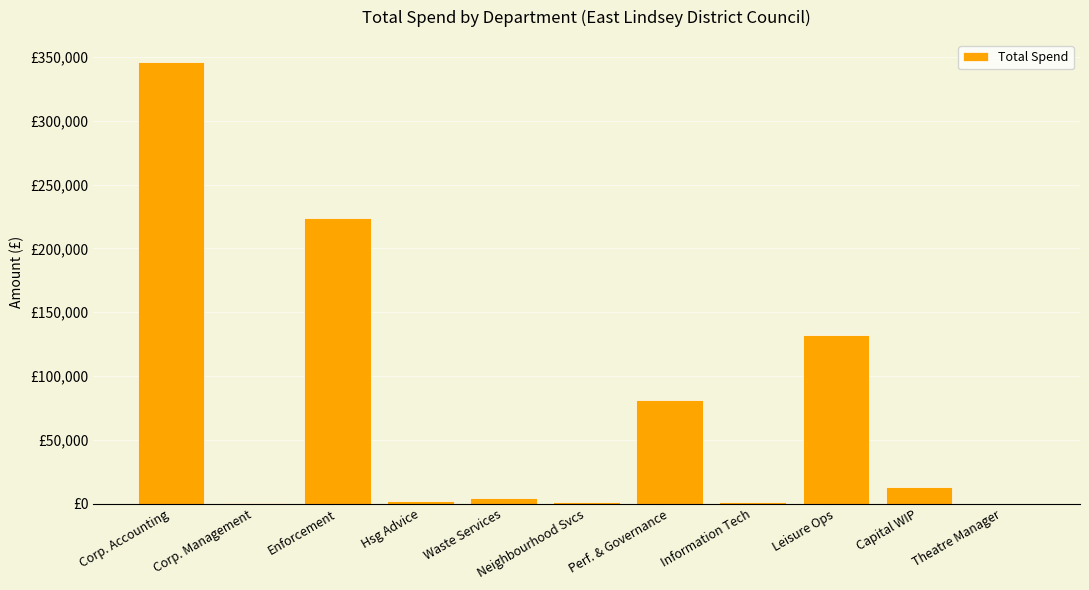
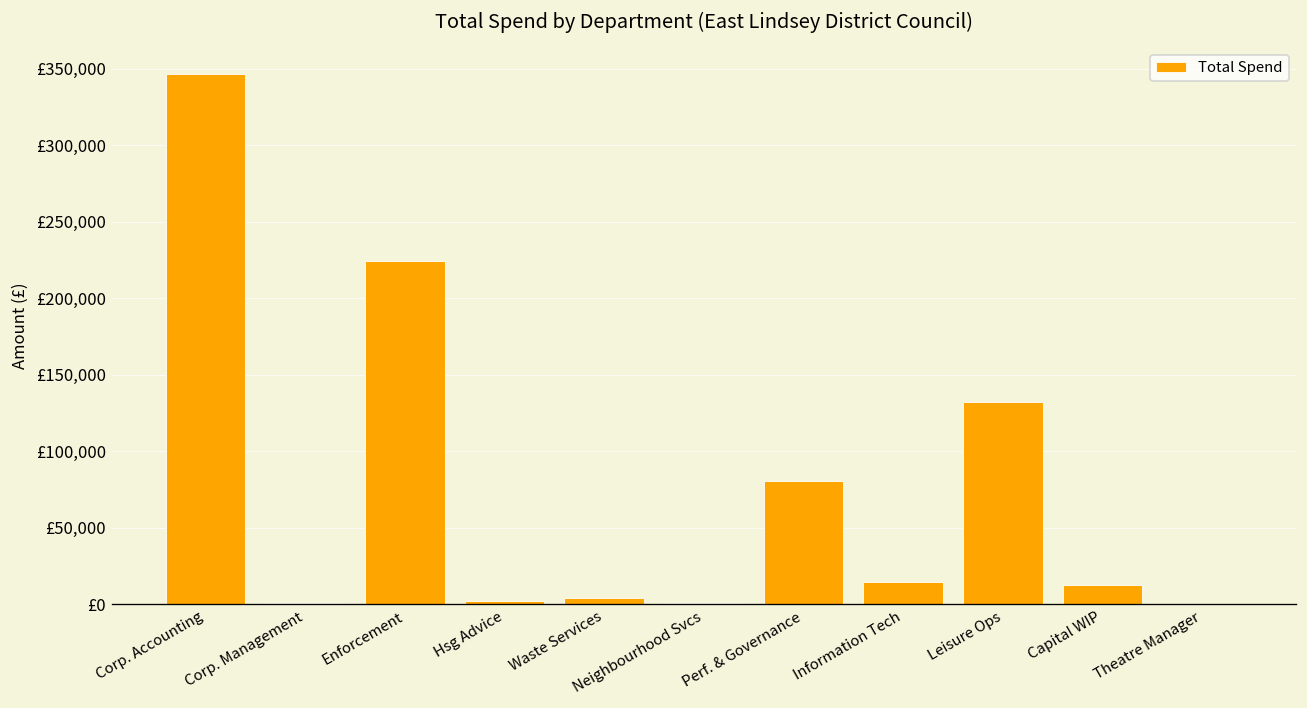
  {
    "Corp. Accounting": "£346,000",
    "Enforcement": "£224,000",
    "Hsg Advice": "£2,000",
    "Waste Services": "£4,000",
    "Perf. & Governance": "£81,000",
-   "Information Tech": "£1,000",
+   "Information Tech": "£15,000",
    "Leisure Ops": "£132,000",
    "Capital WIP": "£13,000"
  }
